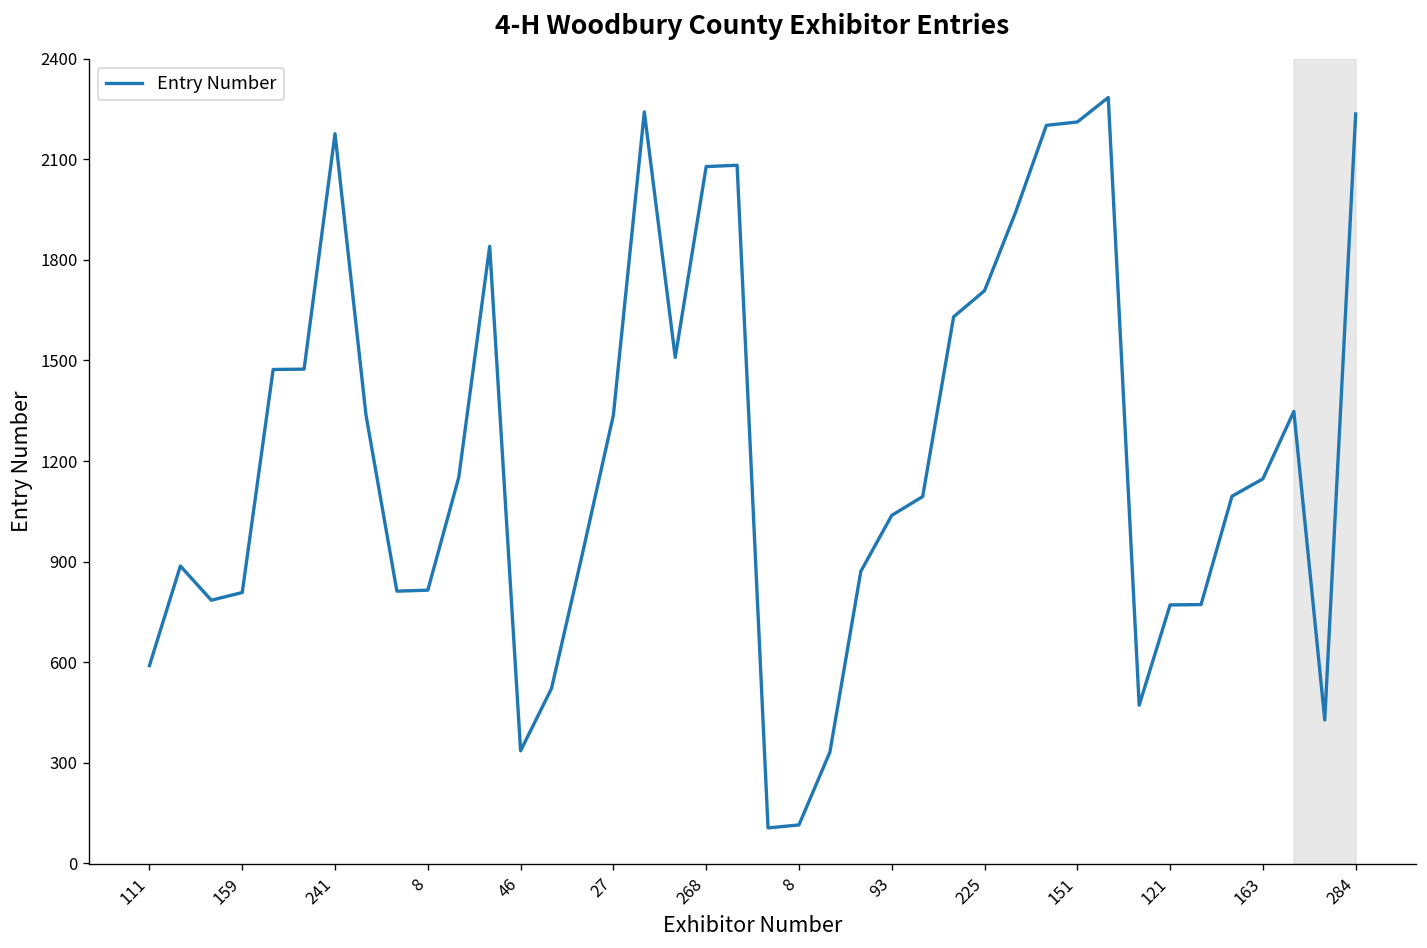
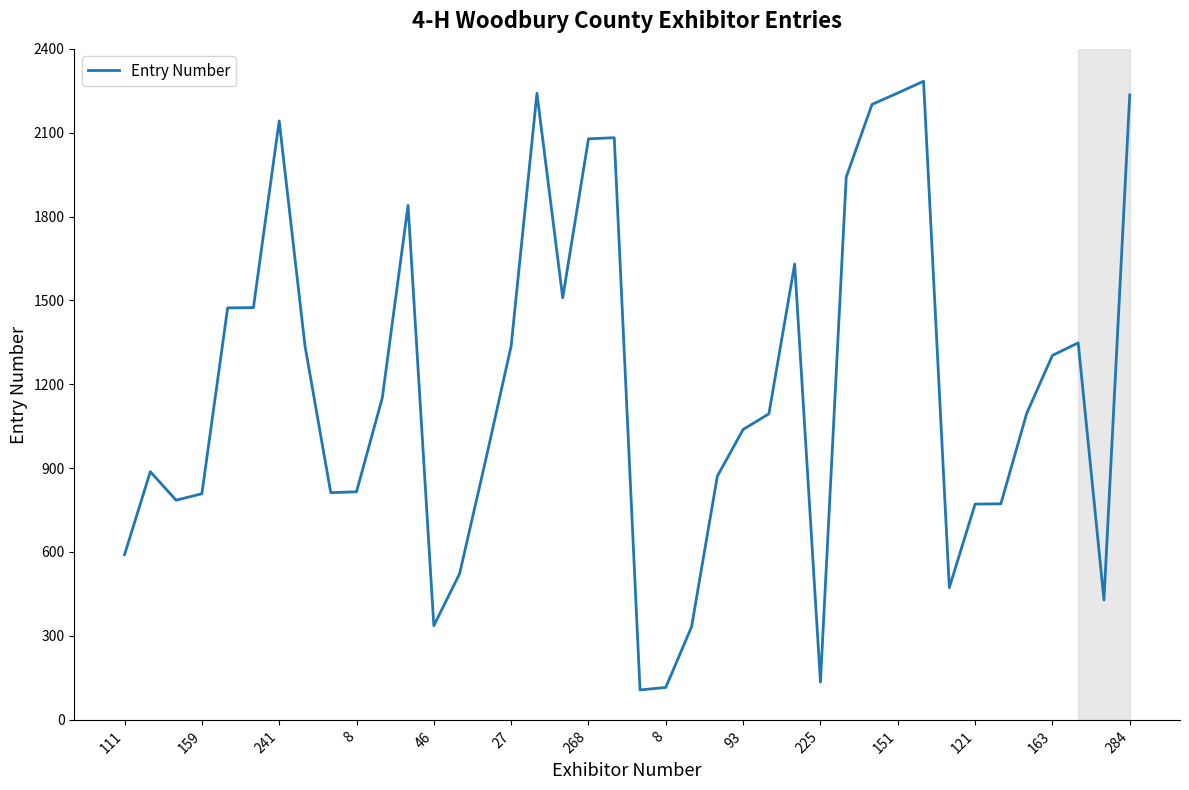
  {
    "111": 590,
    "159": 810,
-   "241": 2180,
+   "241": 2140,
    "46": 340,
    "27": 1340,
    "268": 2080,
    "93": 1040,
-   "225": 1710,
-   "151": 2210,
+   "225": 130,
+   "151": 2240,
    "121": 770,
-   "163": 1150,
+   "163": 1300,
    "284": 2240
  }
